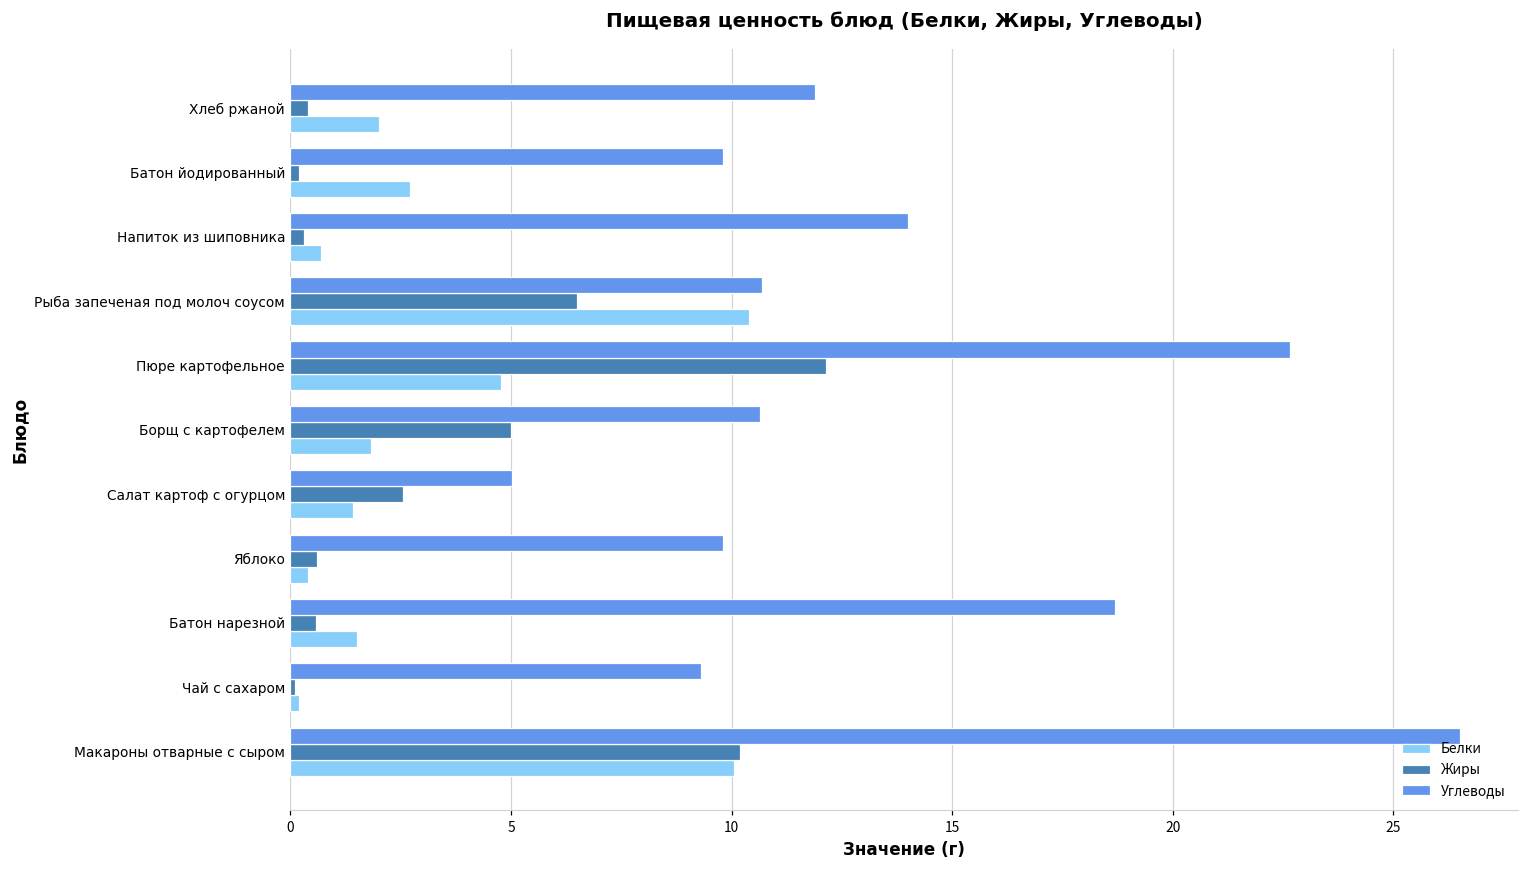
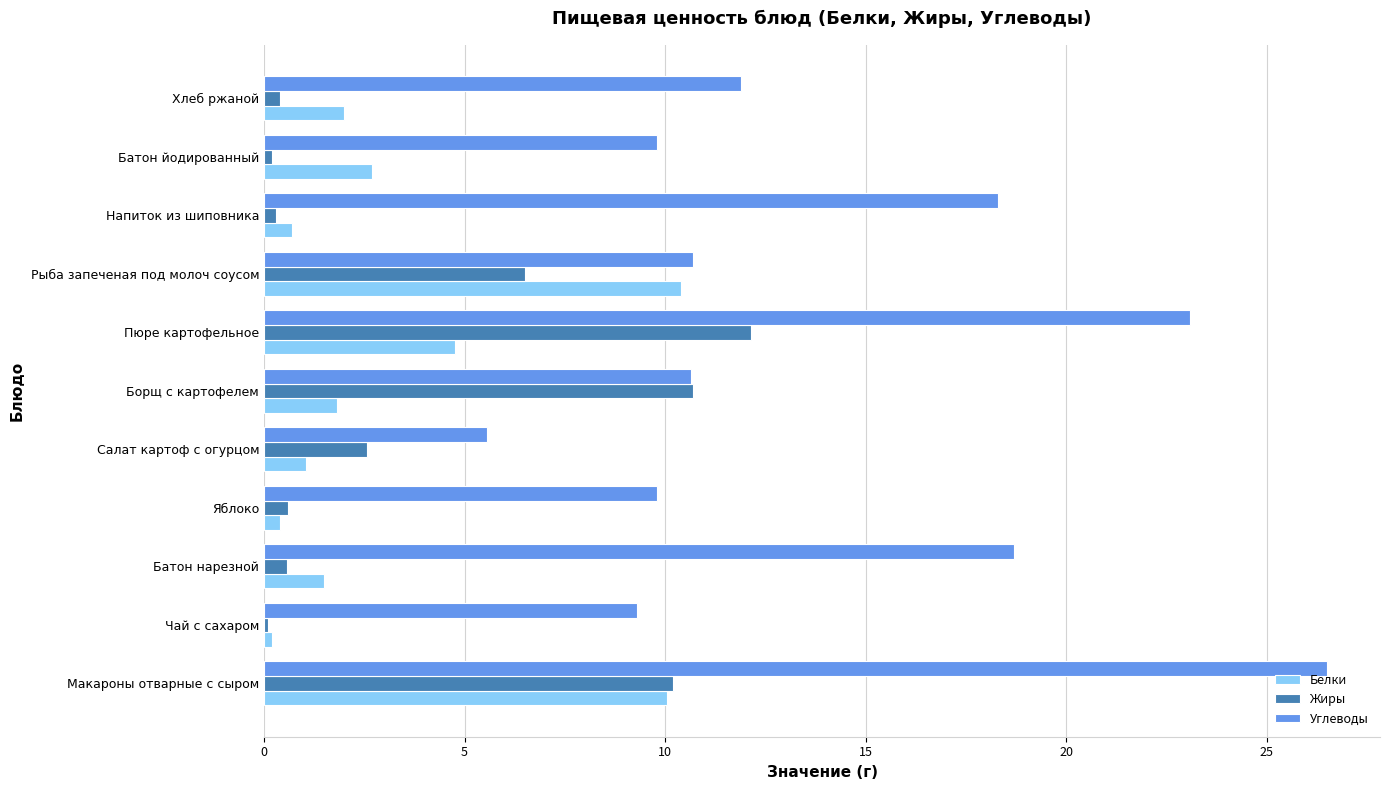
  {
    "Белки": {
      "Хлеб ржаной": 2.0,
      "Батон йодированный": 2.7,
      "Напиток из шиповника": 0.7,
      "Рыба запеченая под молоч соусом": 10.4,
      "Пюре картофельное": 4.8,
      "Борщ с картофелем": 1.8,
-     "Салат картоф с огурцом": 1.4,
+     "Салат картоф с огурцом": 1.1,
      "Яблоко": 0.4,
      "Батон нарезной": 1.5,
      "Чай с сахаром": 0.2,
      "Макароны отварные с сыром": 10.1
    },
    "Жиры": {
      "Хлеб ржаной": 0.4,
      "Батон йодированный": 0.2,
      "Напиток из шиповника": 0.3,
      "Рыба запеченая под молоч соусом": 6.5,
      "Пюре картофельное": 12.2,
-     "Борщ с картофелем": 5.0,
+     "Борщ с картофелем": 10.7,
      "Салат картоф с огурцом": 2.6,
      "Яблоко": 0.6,
      "Батон нарезной": 0.6,
      "Чай с сахаром": 0.1,
      "Макароны отварные с сыром": 10.2
    },
    "Углеводы": {
      "Хлеб ржаной": 11.9,
      "Батон йодированный": 9.8,
-     "Напиток из шиповника": 14.0,
+     "Напиток из шиповника": 18.3,
      "Рыба запеченая под молоч соусом": 10.7,
-     "Пюре картофельное": 22.7,
+     "Пюре картофельное": 23.1,
      "Борщ с картофелем": 10.7,
-     "Салат картоф с огурцом": 5.0,
+     "Салат картоф с огурцом": 5.6,
      "Яблоко": 9.8,
      "Батон нарезной": 18.7,
      "Чай с сахаром": 9.3,
      "Макароны отварные с сыром": 26.5
    }
  }
